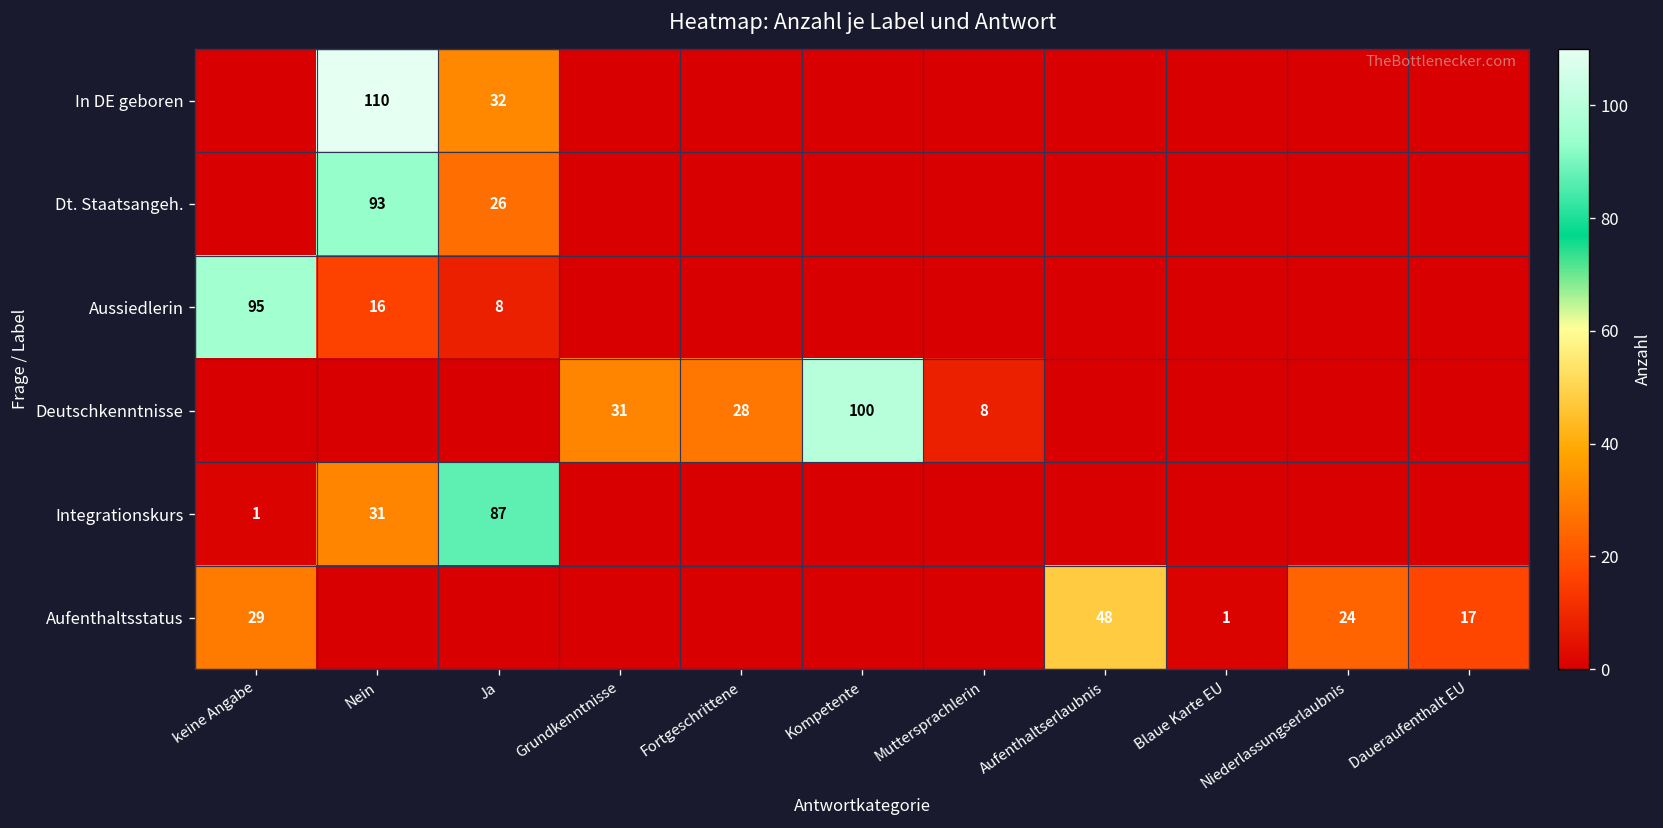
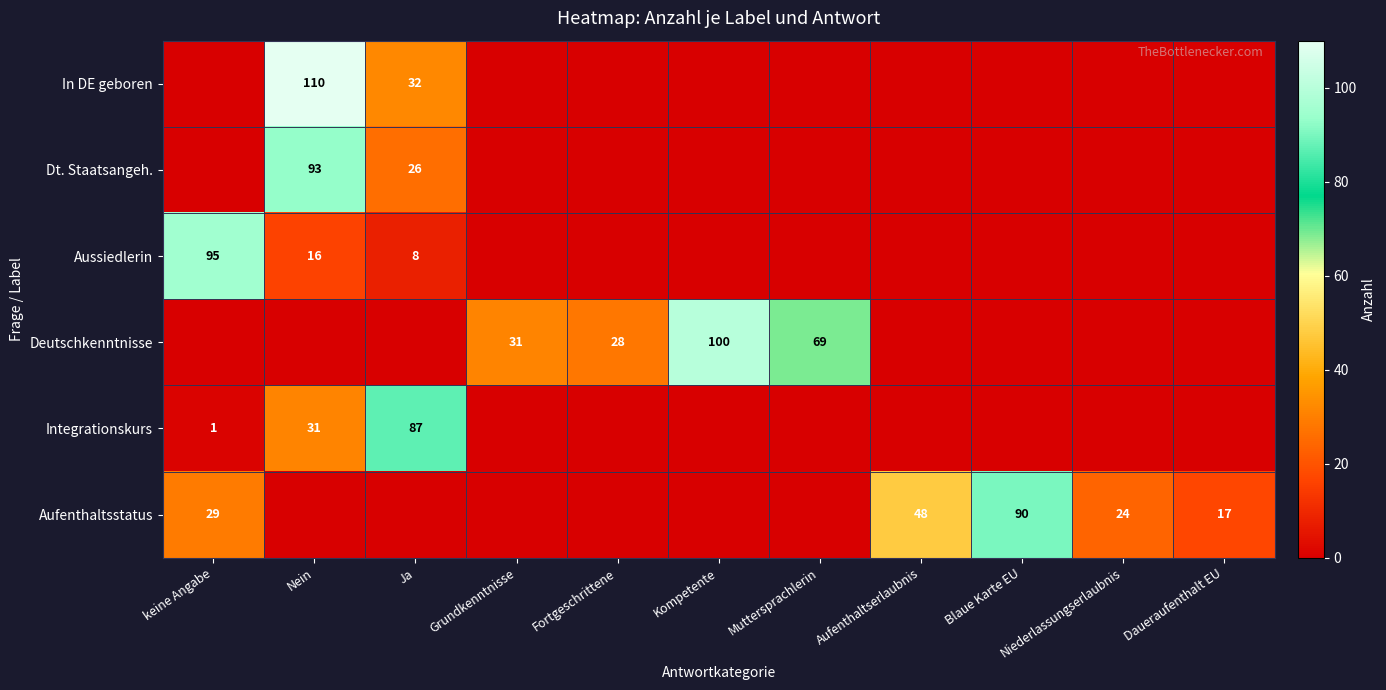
  {
    "In DE geboren": {
      "Nein": 110,
      "Ja": 32
    },
    "Dt. Staatsangeh.": {
      "Nein": 93,
      "Ja": 26
    },
    "Aussiedlerin": {
      "keine Angabe": 95,
      "Nein": 16,
      "Ja": 8
    },
    "Deutschkenntnisse": {
      "Grundkenntnisse": 31,
      "Fortgeschrittene": 28,
      "Kompetente": 100,
-     "Muttersprachlerin": 8
+     "Muttersprachlerin": 69
    },
    "Integrationskurs": {
      "keine Angabe": 1,
      "Nein": 31,
      "Ja": 87
    },
    "Aufenthaltsstatus": {
      "keine Angabe": 29,
      "Aufenthaltserlaubnis": 48,
-     "Blaue Karte EU": 1,
+     "Blaue Karte EU": 90,
      "Niederlassungserlaubnis": 24,
      "Daueraufenthalt EU": 17
    }
  }
